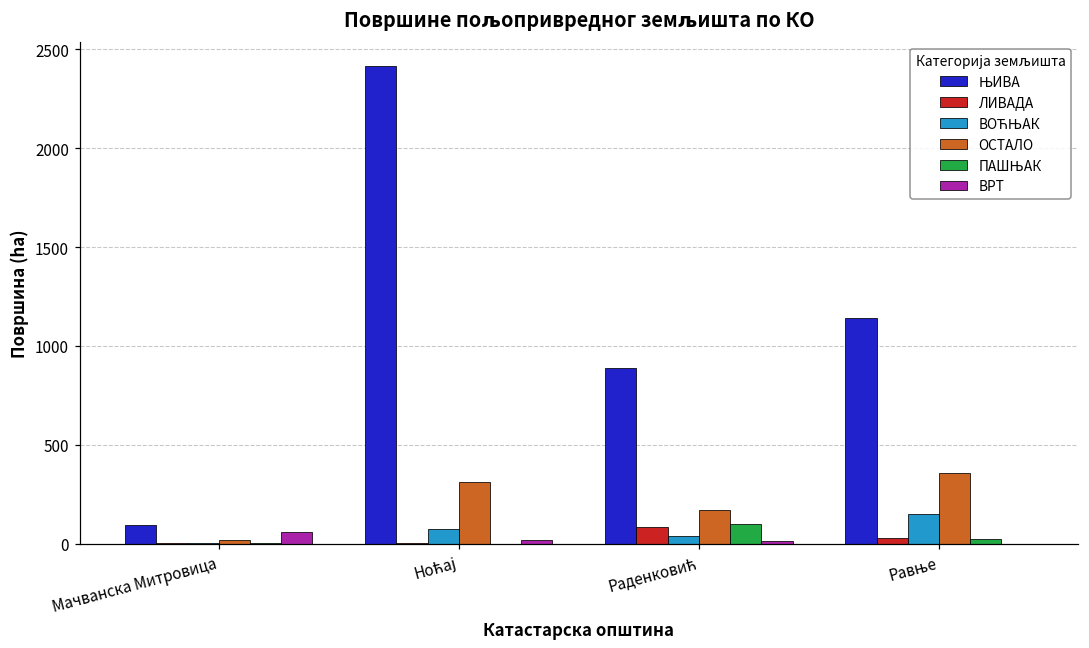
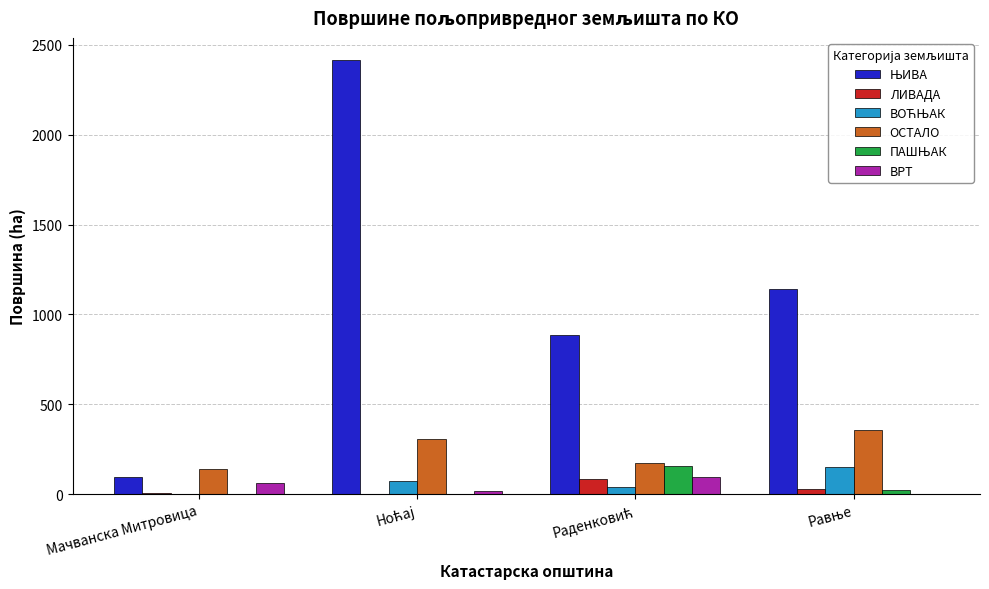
  {
    "ЊИВА": {
      "Мачванска Митровица": 90,
      "Ноћај": 2420,
      "Раденковић": 890,
      "Равње": 1140
    },
    "ЛИВАДА": {
      "Раденковић": 80,
      "Равње": 30
    },
    "ВОЋЊАК": {
      "Ноћај": 70,
      "Раденковић": 40,
      "Равње": 150
    },
    "ОСТАЛО": {
-     "Мачванска Митровица": 20,
+     "Мачванска Митровица": 140,
      "Ноћај": 310,
      "Раденковић": 170,
      "Равње": 360
    },
    "ПАШЊАК": {
      "Ноћај": 0,
-     "Раденковић": 100,
+     "Раденковић": 160,
      "Равње": 30
    },
    "ВРТ": {
      "Мачванска Митровица": 60,
      "Ноћај": 20,
-     "Раденковић": 10
+     "Раденковић": 90
    }
  }
